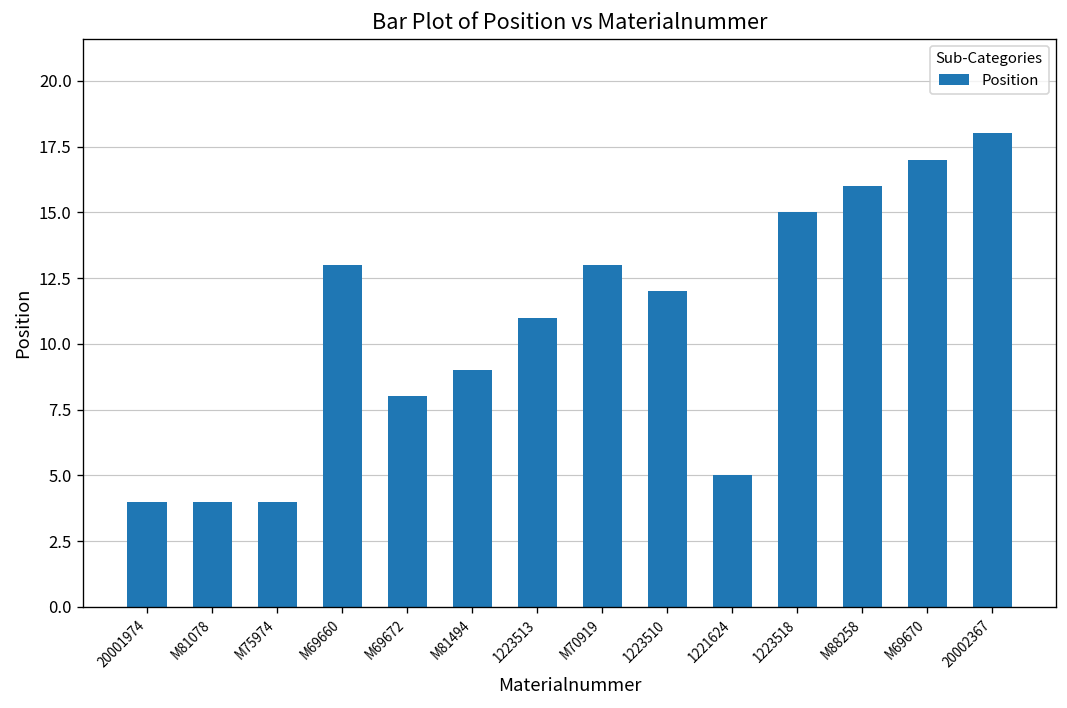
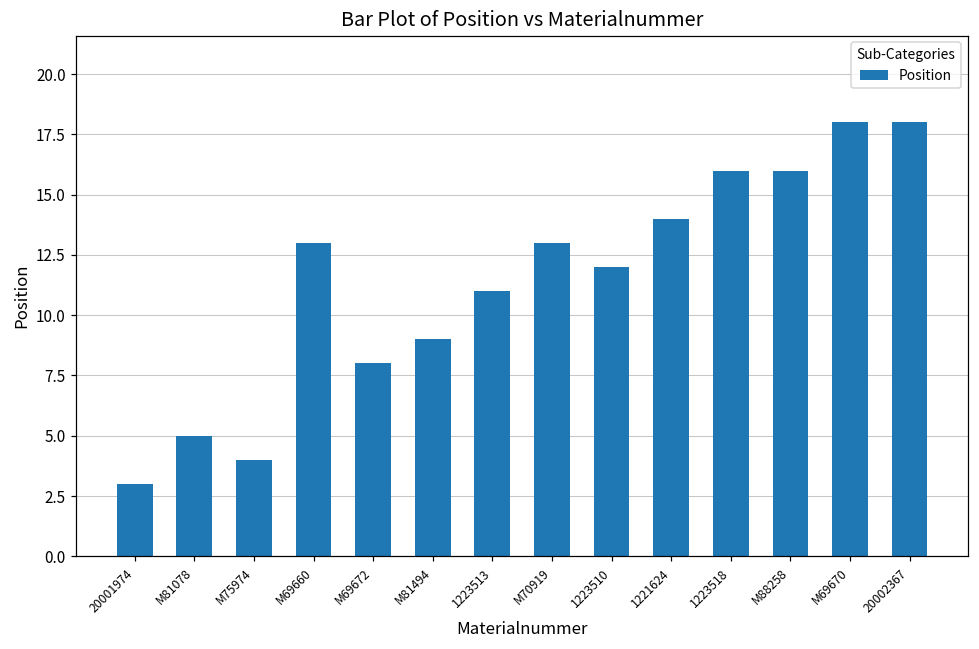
  {
-   "20001974": 4,
-   "M81078": 4,
+   "20001974": 3,
+   "M81078": 5,
    "M75974": 4,
    "M69660": 13,
    "M69672": 8,
    "M81494": 9,
    "1223513": 11,
    "M70919": 13,
    "1223510": 12,
-   "1221624": 5,
-   "1223518": 15,
+   "1221624": 14,
+   "1223518": 16,
    "M88258": 16,
-   "M69670": 17,
+   "M69670": 18,
    "20002367": 18
  }
